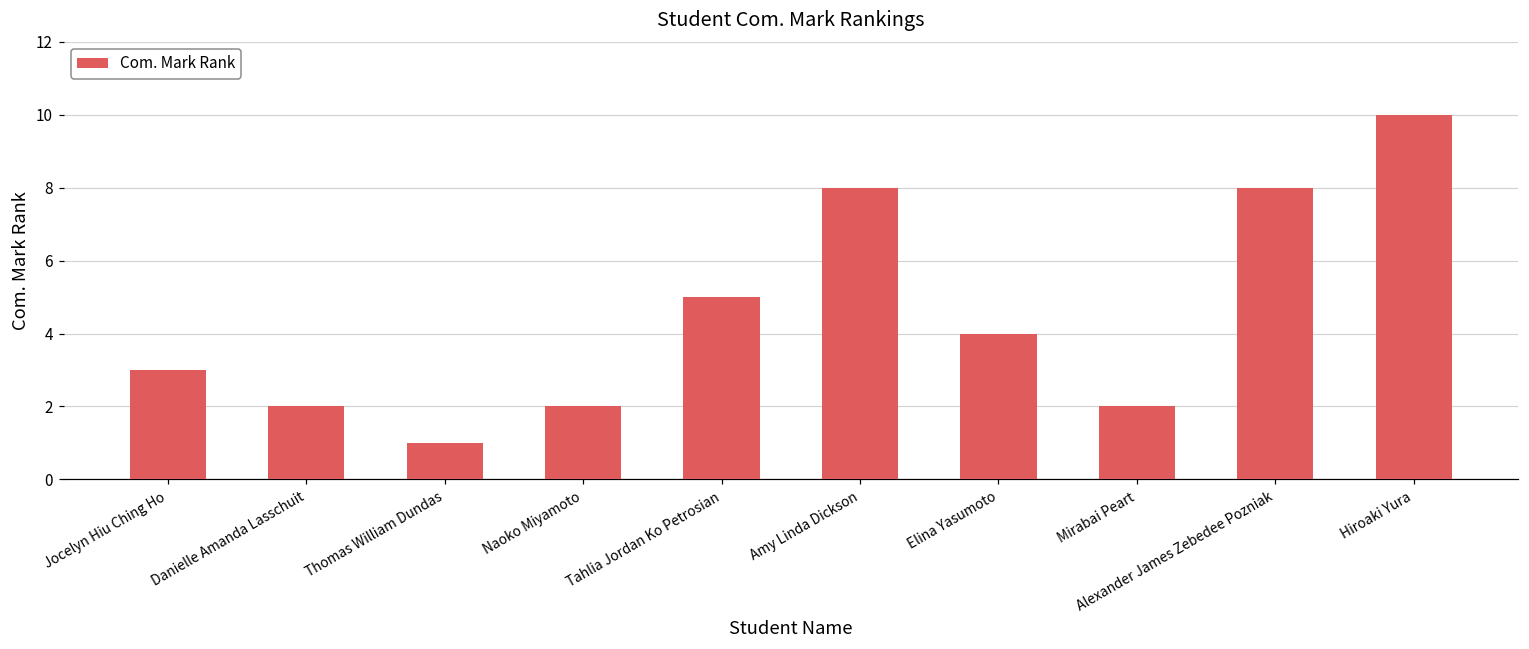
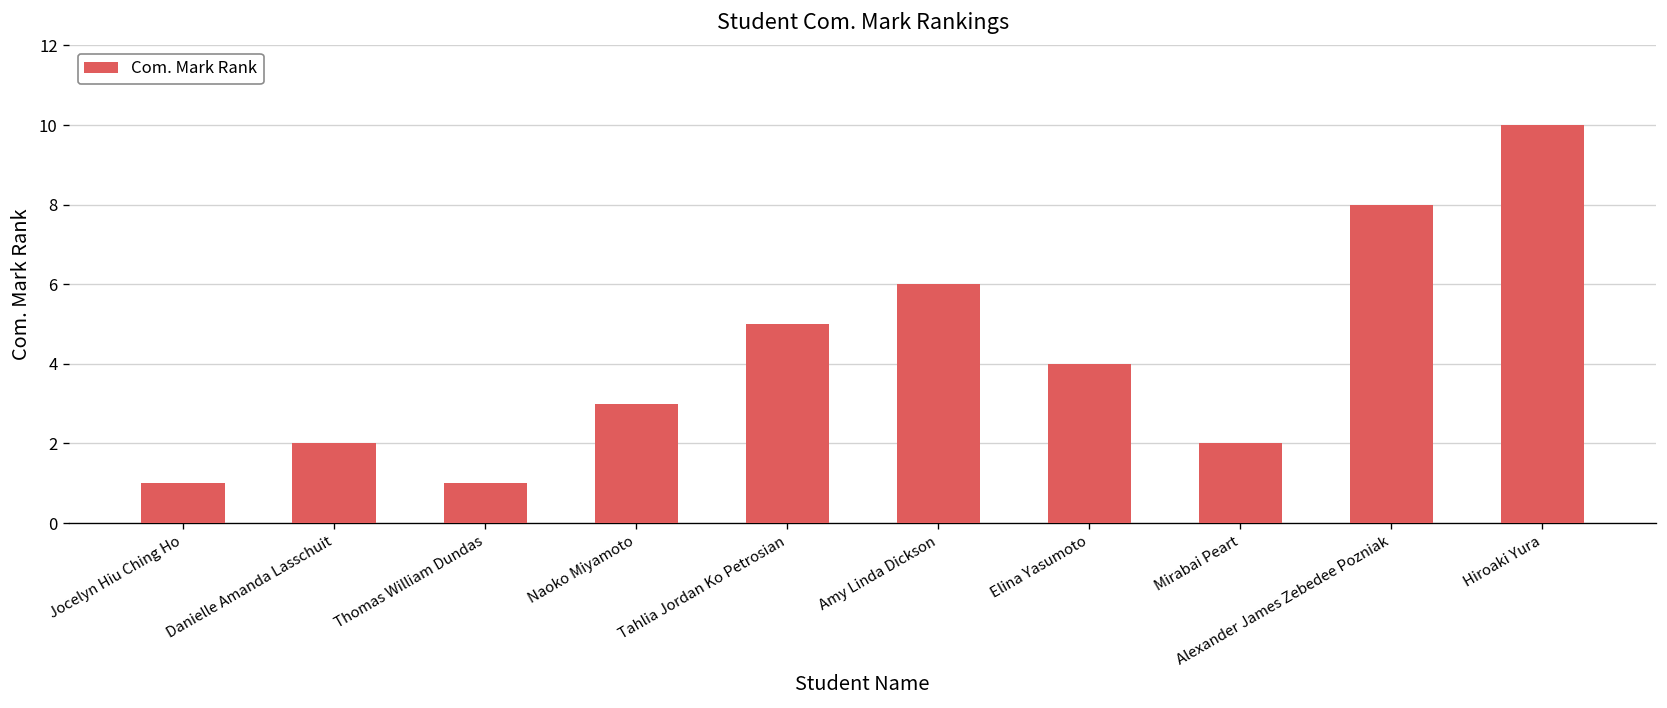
  {
-   "Jocelyn Hiu Ching Ho": 3,
+   "Jocelyn Hiu Ching Ho": 1,
    "Danielle Amanda Lasschuit": 2,
    "Thomas William Dundas": 1,
-   "Naoko Miyamoto": 2,
+   "Naoko Miyamoto": 3,
    "Tahlia Jordan Ko Petrosian": 5,
-   "Amy Linda Dickson": 8,
+   "Amy Linda Dickson": 6,
    "Elina Yasumoto": 4,
    "Mirabai Peart": 2,
    "Alexander James Zebedee Pozniak": 8,
    "Hiroaki Yura": 10
  }
